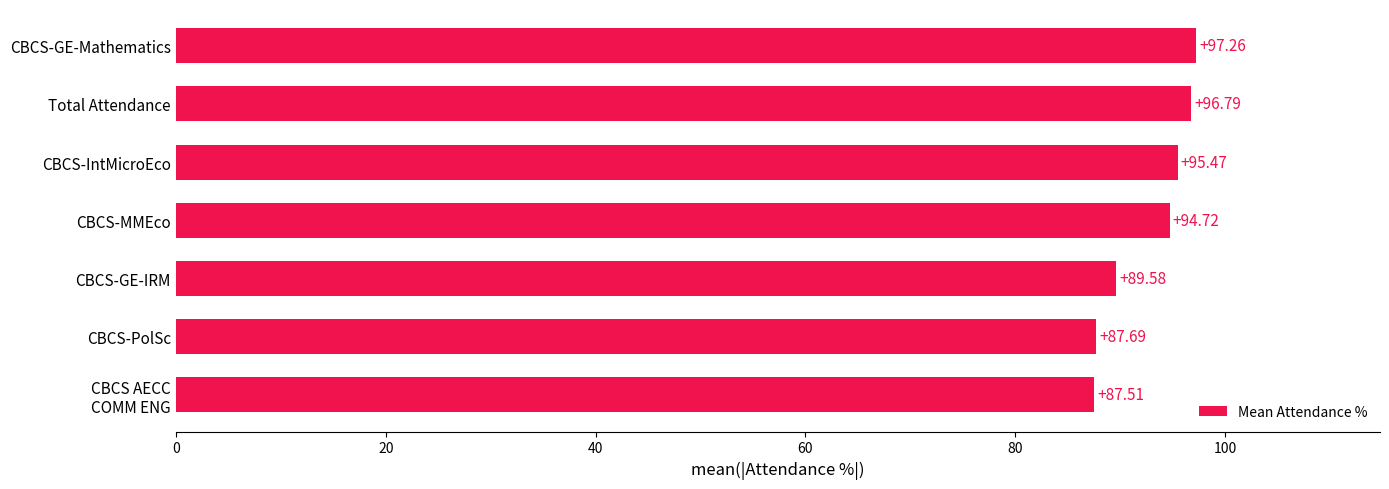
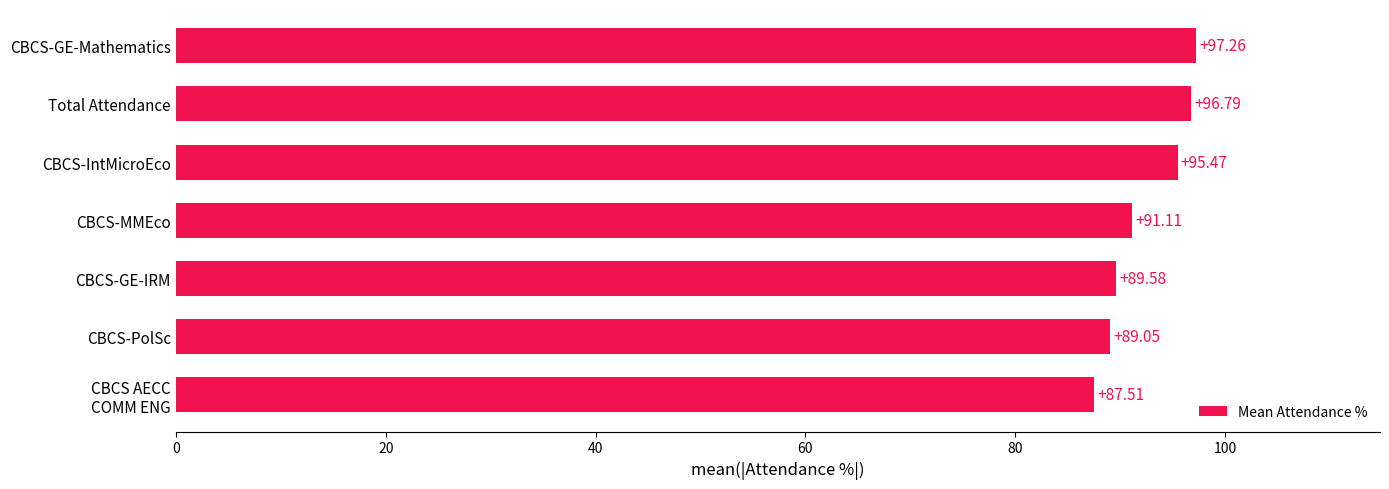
  {
    "CBCS-GE-Mathematics": "+97.26",
    "Total Attendance": "+96.79",
    "CBCS-IntMicroEco": "+95.47",
-   "CBCS-MMEco": "+94.72",
+   "CBCS-MMEco": "+91.11",
    "CBCS-GE-IRM": "+89.58",
-   "CBCS-PolSc": "+87.69",
+   "CBCS-PolSc": "+89.05",
    "CBCS AECC COMM ENG": "+87.51"
  }
